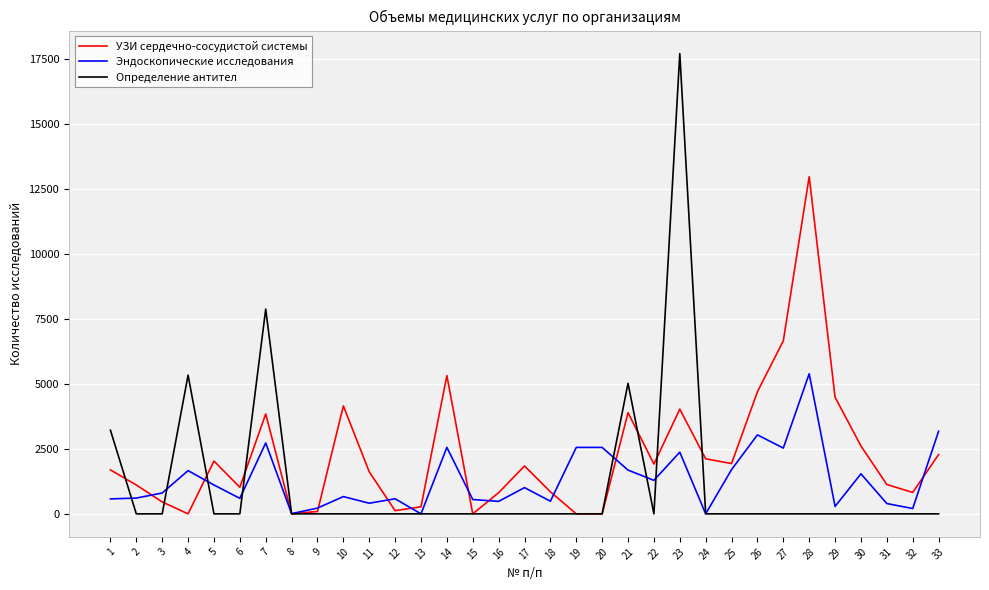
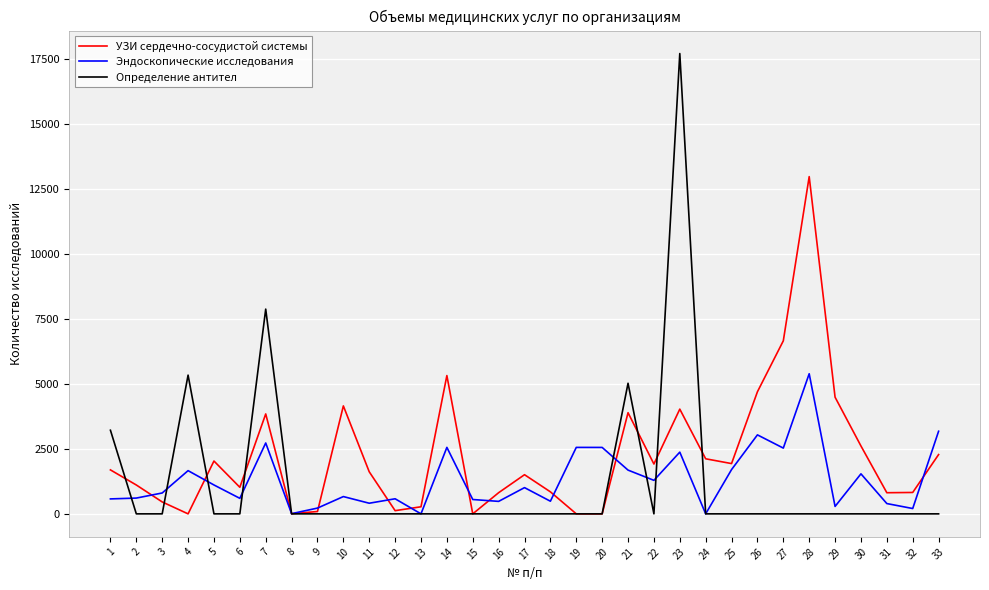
  {
    "УЗИ сердечно-сосудистой системы": {
      "1": 1700,
      "2": 1100,
      "3": 500,
      "4": 0,
      "5": 2000,
      "6": 1000,
      "7": 3800,
      "10": 4200,
      "11": 1600,
      "12": 100,
      "13": 300,
      "14": 5300,
      "16": 800,
-     "17": 1800,
+     "17": 1500,
      "18": 800,
      "21": 3900,
      "22": 1900,
      "23": 4000,
      "24": 2100,
      "25": 1900,
      "26": 4700,
      "27": 6700,
      "28": 13000,
      "29": 4500,
      "30": 2600,
-     "31": 1100,
+     "31": 800,
      "32": 800,
      "33": 2300
    },
    "Эндоскопические исследования": {
      "1": 600,
      "2": 600,
      "3": 800,
      "4": 1700,
      "5": 1100,
      "6": 600,
      "7": 2700,
      "9": 200,
      "10": 700,
      "11": 400,
      "12": 600,
      "14": 2600,
      "15": 600,
      "16": 500,
      "17": 1000,
      "18": 500,
      "19": 2600,
      "20": 2600,
      "21": 1700,
      "22": 1300,
      "23": 2400,
      "25": 1700,
      "26": 3000,
      "27": 2500,
      "28": 5400,
      "29": 300,
      "30": 1500,
      "31": 400,
      "32": 200,
      "33": 3200
    },
    "Определение антител": {
      "1": 3200,
      "2": 0,
      "3": 0,
      "4": 5300,
      "5": 0,
      "6": 0,
      "7": 7900,
      "10": 0,
      "11": 0,
      "12": 0,
      "14": 0,
      "16": 0,
      "17": 0,
      "18": 0,
      "21": 5000,
      "22": 0,
      "23": 17700,
      "25": 0,
      "26": 0,
      "27": 0,
      "28": 0,
      "29": 0,
      "30": 0,
      "31": 0,
      "32": 0,
      "33": 0
    }
  }
